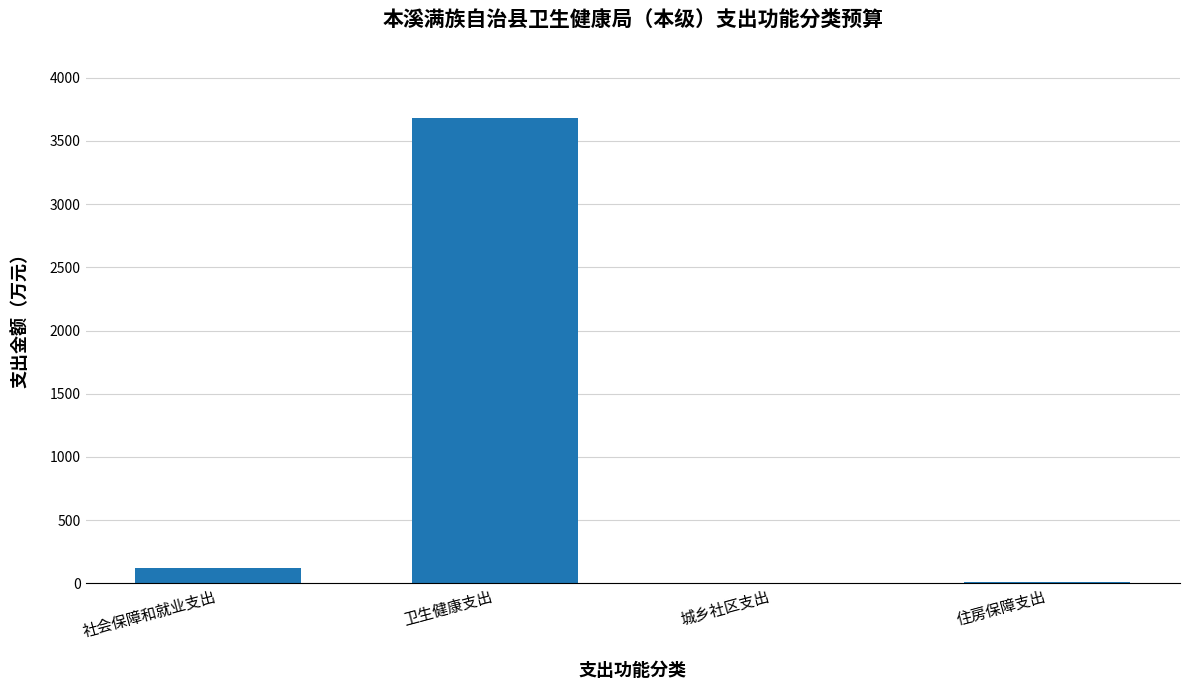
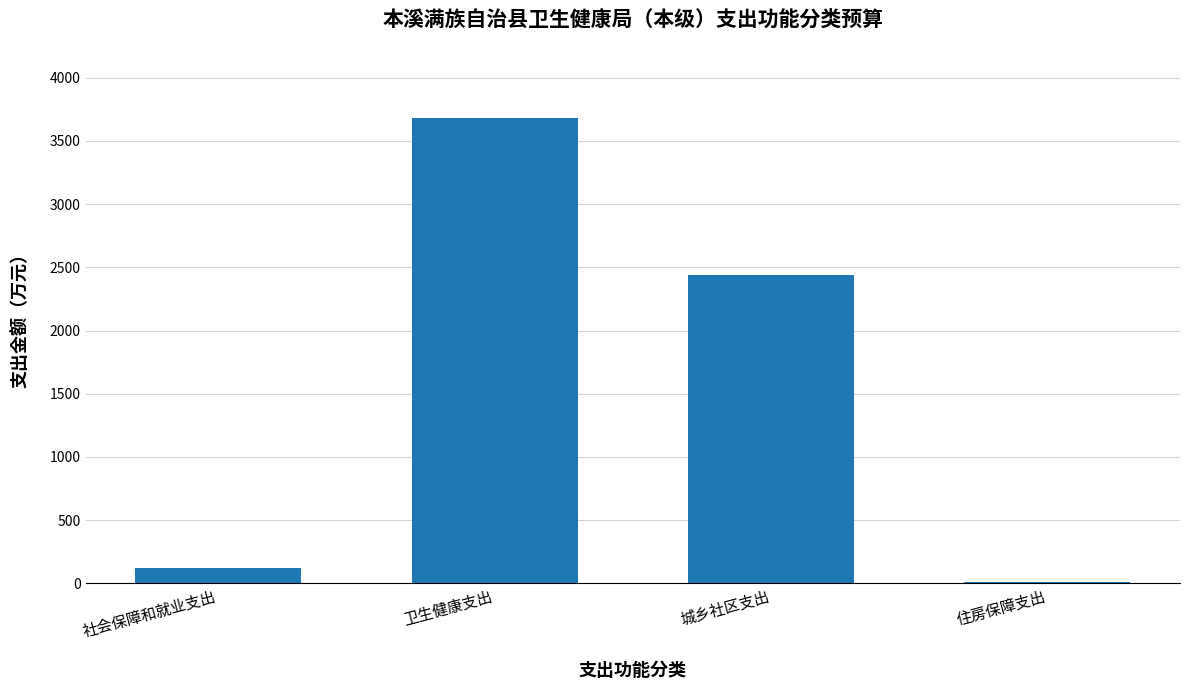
  {
    "社会保障和就业支出": 120,
    "卫生健康支出": 3680,
-   "城乡社区支出": 10
+   "城乡社区支出": 2440
  }
